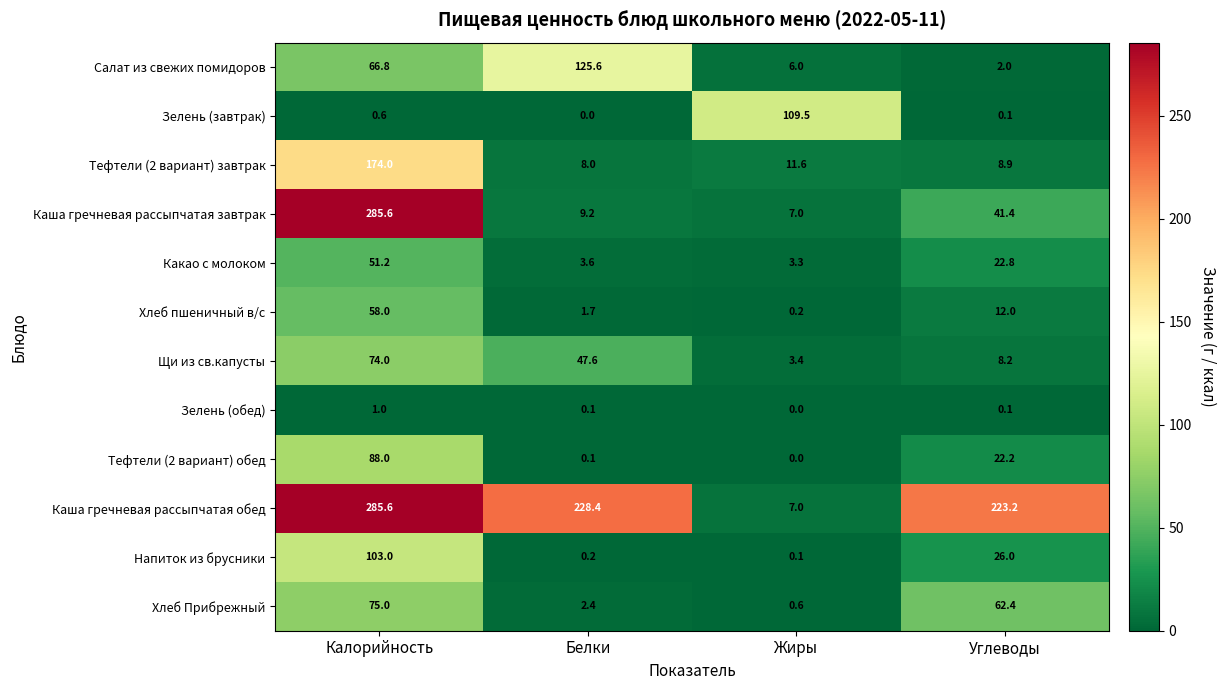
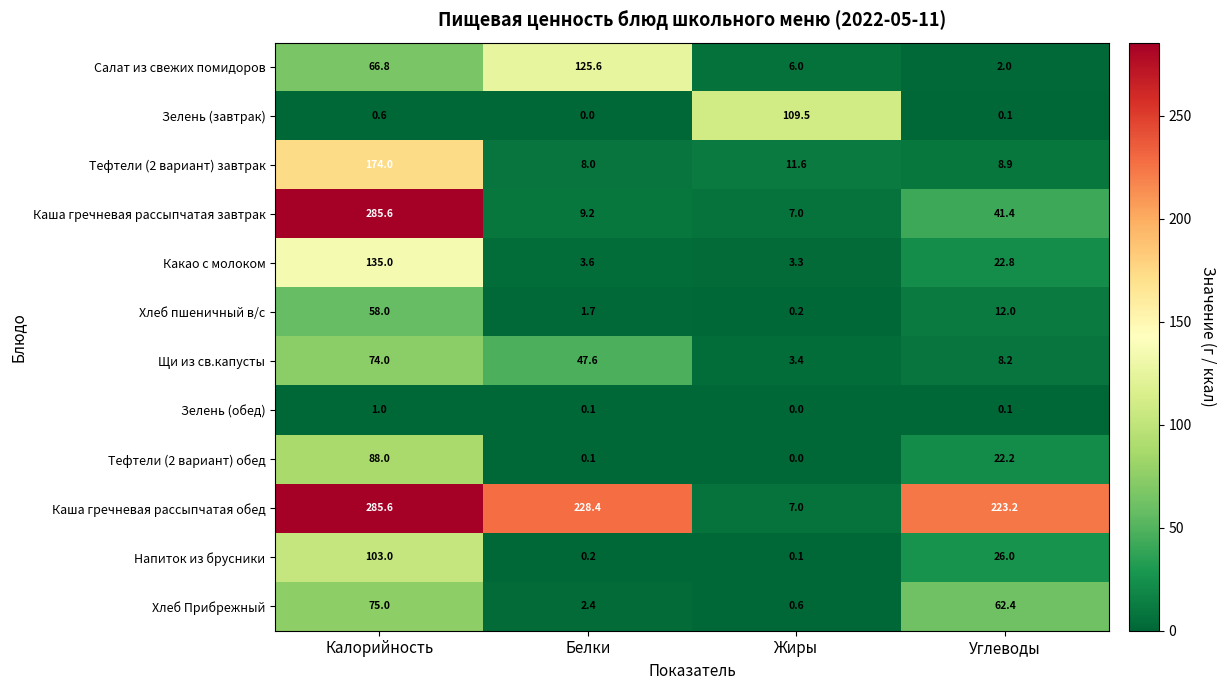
  {
    "Салат из свежих помидоров": {
      "Калорийность": 66.8,
      "Белки": 125.6,
      "Жиры": 6.0,
      "Углеводы": 2.0
    },
    "Зелень (завтрак)": {
      "Калорийность": 0.6,
      "Белки": 0.0,
      "Жиры": 109.5,
      "Углеводы": 0.1
    },
    "Тефтели (2 вариант) завтрак": {
      "Калорийность": 174.0,
      "Белки": 8.0,
      "Жиры": 11.6,
      "Углеводы": 8.9
    },
    "Каша гречневая рассыпчатая завтрак": {
      "Калорийность": 285.6,
      "Белки": 9.2,
      "Жиры": 7.0,
      "Углеводы": 41.4
    },
    "Какао с молоком": {
-     "Калорийность": 51.2,
+     "Калорийность": 135.0,
      "Белки": 3.6,
      "Жиры": 3.3,
      "Углеводы": 22.8
    },
    "Хлеб пшеничный в/с": {
      "Калорийность": 58.0,
      "Белки": 1.7,
      "Жиры": 0.2,
      "Углеводы": 12.0
    },
    "Щи из св.капусты": {
      "Калорийность": 74.0,
      "Белки": 47.6,
      "Жиры": 3.4,
      "Углеводы": 8.2
    },
    "Зелень (обед)": {
      "Калорийность": 1.0,
      "Белки": 0.1,
      "Жиры": 0.0,
      "Углеводы": 0.1
    },
    "Тефтели (2 вариант) обед": {
      "Калорийность": 88.0,
      "Белки": 0.1,
      "Жиры": 0.0,
      "Углеводы": 22.2
    },
    "Каша гречневая рассыпчатая обед": {
      "Калорийность": 285.6,
      "Белки": 228.4,
      "Жиры": 7.0,
      "Углеводы": 223.2
    },
    "Напиток из брусники": {
      "Калорийность": 103.0,
      "Белки": 0.2,
      "Жиры": 0.1,
      "Углеводы": 26.0
    },
    "Хлеб Прибрежный": {
      "Калорийность": 75.0,
      "Белки": 2.4,
      "Жиры": 0.6,
      "Углеводы": 62.4
    }
  }
